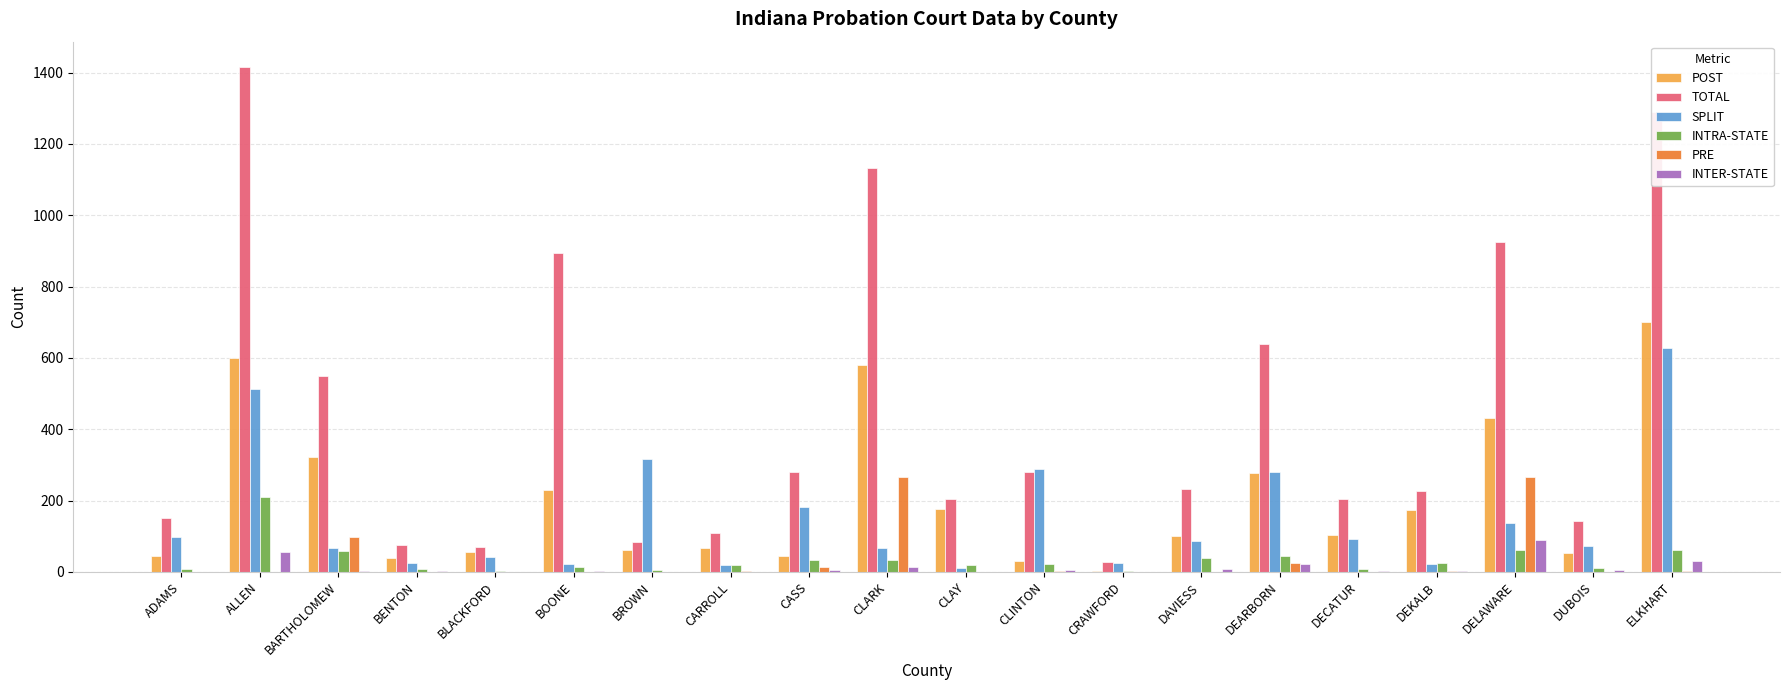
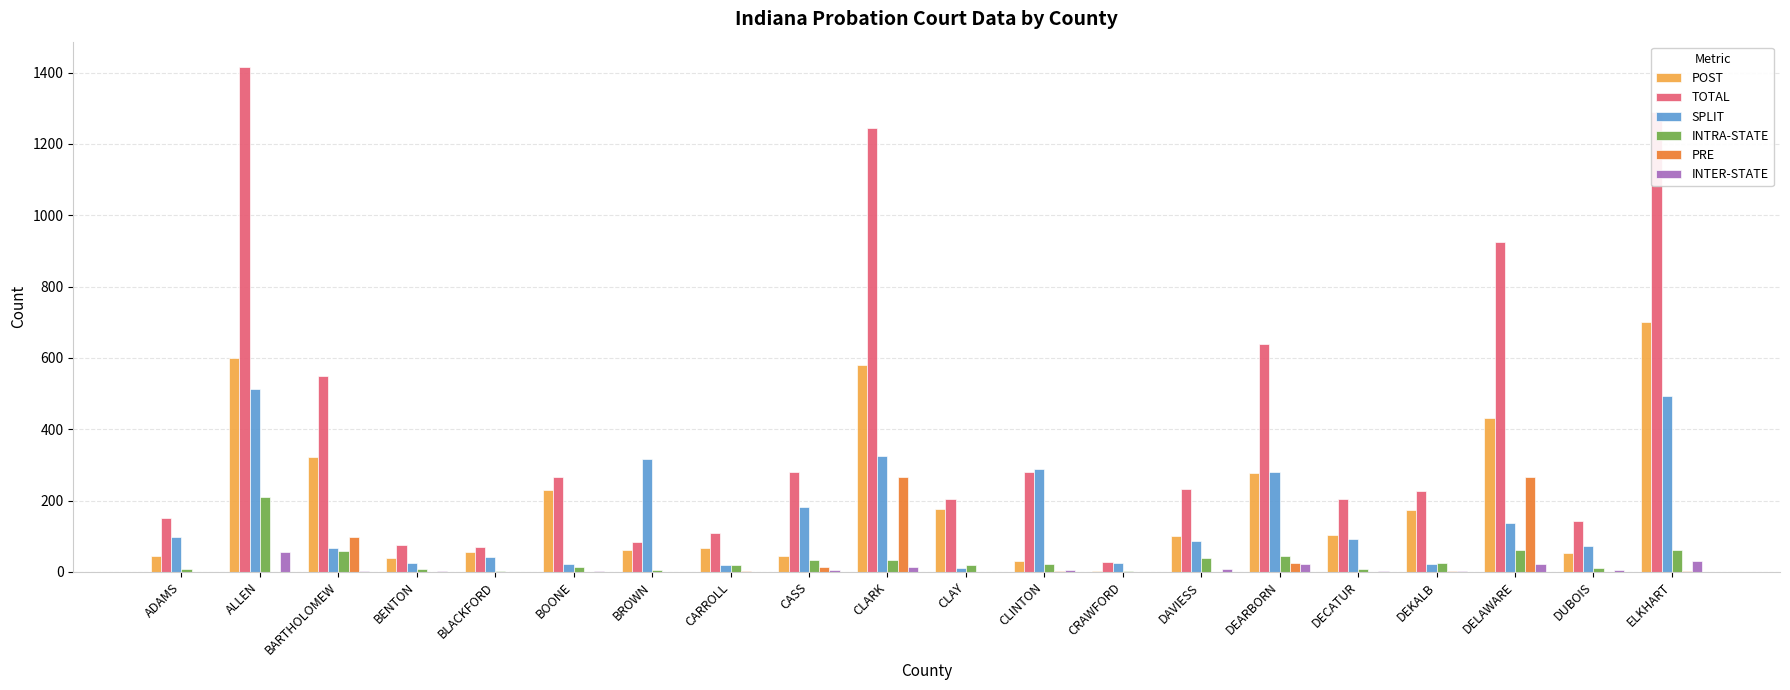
  {
    "TOTAL": {
      "ADAMS": 150,
      "ALLEN": 1420,
      "BARTHOLOMEW": 550,
      "BENTON": 80,
      "BLACKFORD": 70,
-     "BOONE": 900,
+     "BOONE": 270,
      "BROWN": 80,
      "CARROLL": 110,
      "CASS": 280,
-     "CLARK": 1130,
+     "CLARK": 1250,
      "CLAY": 210,
      "CLINTON": 280,
      "CRAWFORD": 30,
      "DAVIESS": 230,
      "DEARBORN": 640,
      "DECATUR": 210,
      "DEKALB": 230,
      "DELAWARE": 920,
      "DUBOIS": 140
    },
    "SPLIT": {
      "ADAMS": 100,
      "ALLEN": 510,
      "BARTHOLOMEW": 70,
      "BENTON": 20,
      "BLACKFORD": 40,
      "BOONE": 20,
      "BROWN": 320,
      "CARROLL": 20,
      "CASS": 180,
-     "CLARK": 70,
+     "CLARK": 330,
      "CLAY": 10,
      "CLINTON": 290,
      "CRAWFORD": 20,
      "DAVIESS": 90,
      "DEARBORN": 280,
      "DECATUR": 90,
      "DEKALB": 20,
      "DELAWARE": 140,
      "DUBOIS": 70,
-     "ELKHART": 630
+     "ELKHART": 490
    },
    "INTRA-STATE": {
      "ADAMS": 10,
      "ALLEN": 210,
      "BARTHOLOMEW": 60,
      "BENTON": 10,
      "BOONE": 20,
      "CARROLL": 20,
      "CASS": 30,
      "CLARK": 30,
      "CLAY": 20,
      "CLINTON": 20,
      "DAVIESS": 40,
      "DEARBORN": 40,
      "DEKALB": 30,
      "DELAWARE": 60,
      "DUBOIS": 10,
      "ELKHART": 60
    },
    "INTER-STATE": {
      "ALLEN": 60,
      "BLACKFORD": 0,
      "BROWN": 0,
      "CLARK": 20,
      "CLAY": 0,
      "CRAWFORD": 0,
      "DEARBORN": 20,
-     "DELAWARE": 90,
+     "DELAWARE": 20,
      "ELKHART": 30
    }
  }
